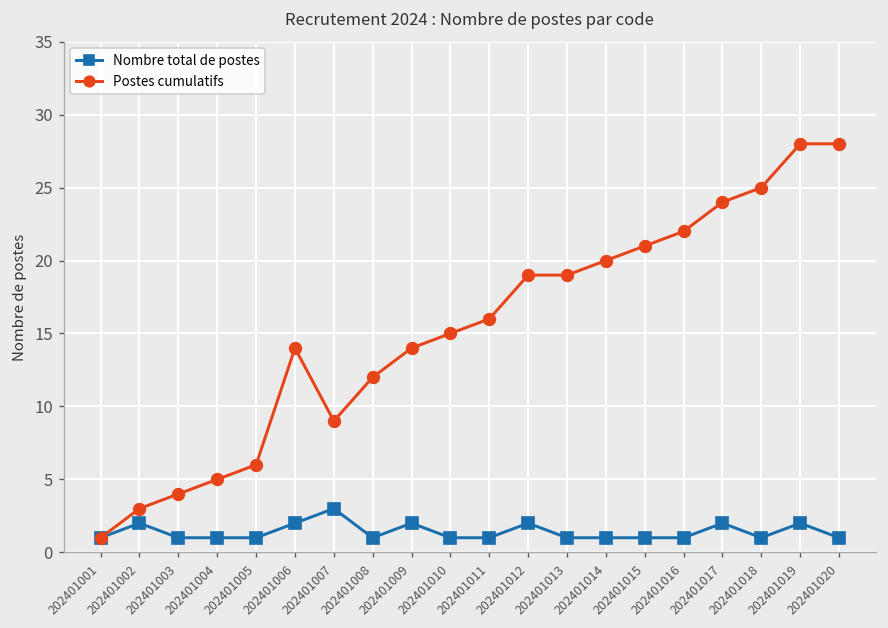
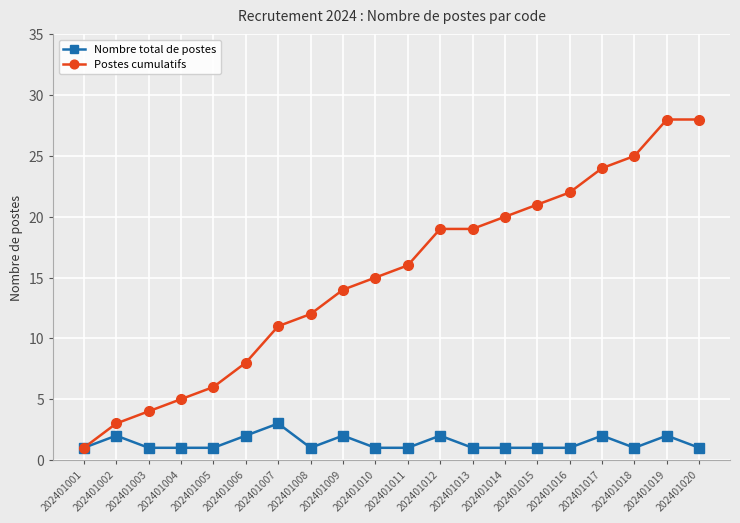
  {
    "Nombre total de postes": {
      "202401002": 2,
      "202401003": 1,
      "202401004": 1,
      "202401005": 1,
      "202401006": 2,
      "202401007": 3,
      "202401008": 1,
      "202401009": 2,
      "202401010": 1,
      "202401011": 1,
      "202401012": 2,
      "202401013": 1,
      "202401014": 1,
      "202401015": 1,
      "202401016": 1,
      "202401017": 2,
      "202401018": 1,
      "202401019": 2,
      "202401020": 1
    },
    "Postes cumulatifs": {
      "202401002": 3,
      "202401003": 4,
      "202401004": 5,
      "202401005": 6,
-     "202401006": 14,
-     "202401007": 9,
+     "202401006": 8,
+     "202401007": 11,
      "202401008": 12,
      "202401009": 14,
      "202401010": 15,
      "202401011": 16,
      "202401012": 19,
      "202401013": 19,
      "202401014": 20,
      "202401015": 21,
      "202401016": 22,
      "202401017": 24,
      "202401018": 25,
      "202401019": 28,
      "202401020": 28
    }
  }
